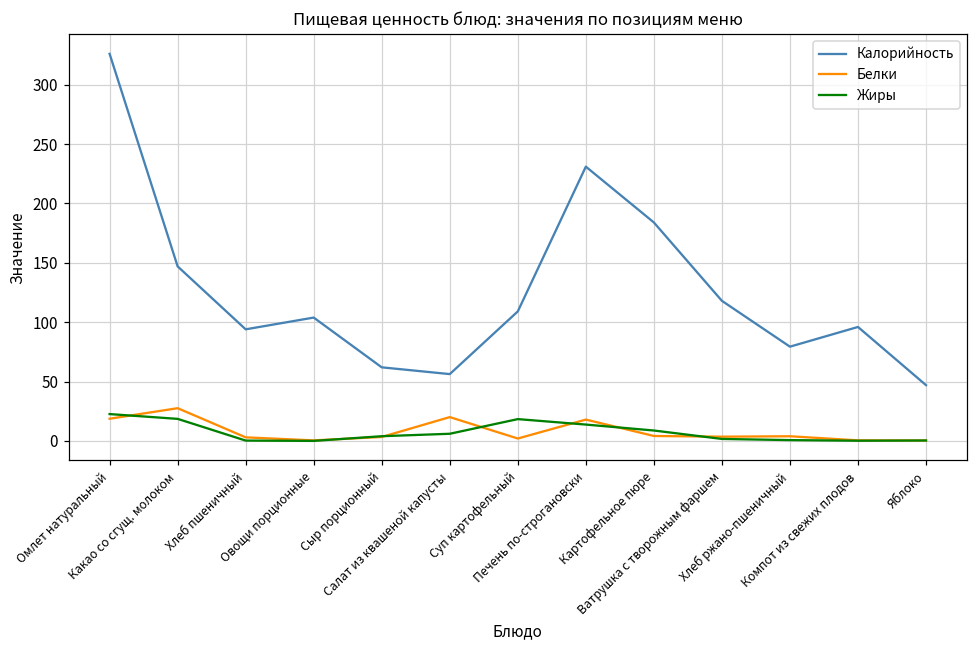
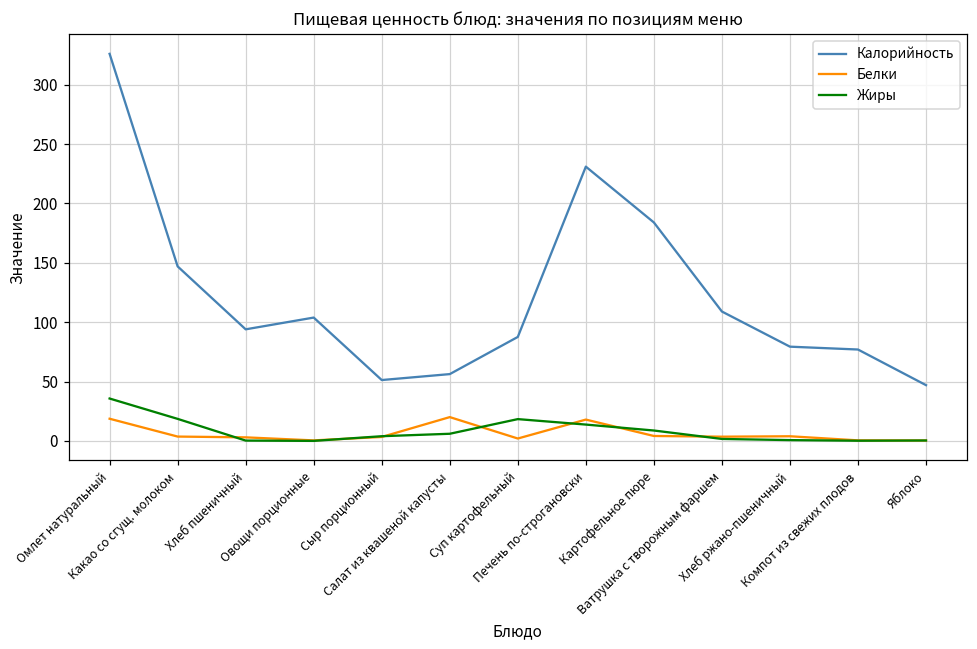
  {
    "Калорийность": {
      "Омлет натуральный": 326,
      "Какао со сгущ. молоком": 147,
      "Хлеб пшеничный": 94,
      "Овощи порционные": 104,
-     "Сыр порционный": 62,
+     "Сыр порционный": 51,
      "Салат из квашеной капусты": 56,
-     "Суп картофельный": 109,
+     "Суп картофельный": 88,
      "Печень по-строгановски": 231,
      "Картофельное пюре": 184,
-     "Ватрушка с творожным фаршем": 118,
+     "Ватрушка с творожным фаршем": 109,
      "Хлеб ржано-пшеничный": 79,
-     "Компот из свежих плодов": 96,
+     "Компот из свежих плодов": 77,
      "Яблоко": 47
    },
    "Белки": {
      "Омлет натуральный": 19,
-     "Какао со сгущ. молоком": 28,
+     "Какао со сгущ. молоком": 4,
      "Хлеб пшеничный": 3,
      "Салат из квашеной капусты": 20,
      "Суп картофельный": 2,
      "Печень по-строгановски": 18,
      "Картофельное пюре": 4,
      "Хлеб ржано-пшеничный": 4
    },
    "Жиры": {
-     "Омлет натуральный": 23,
+     "Омлет натуральный": 36,
      "Какао со сгущ. молоком": 19,
      "Хлеб пшеничный": 0,
      "Салат из квашеной капусты": 6,
      "Суп картофельный": 18,
      "Печень по-строгановски": 14,
      "Картофельное пюре": 9,
      "Хлеб ржано-пшеничный": 1
    }
  }
